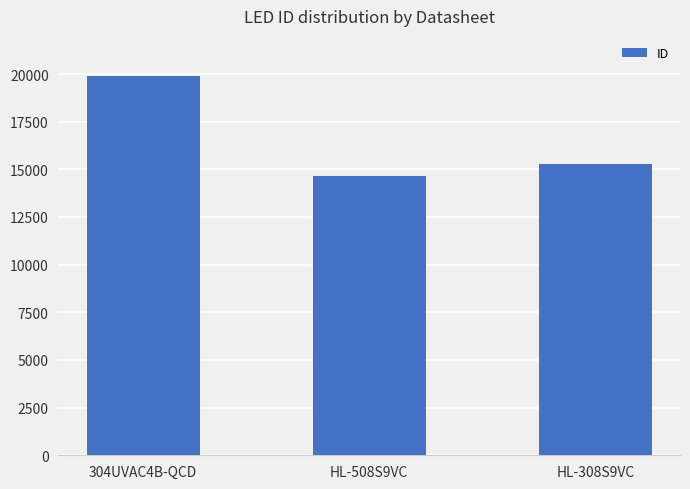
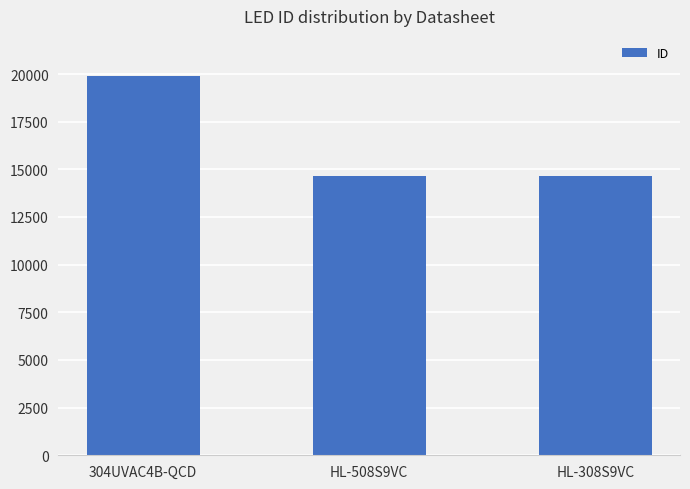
  {
    "304UVAC4B-QCD": 19900,
    "HL-508S9VC": 14700,
-   "HL-308S9VC": 15300
+   "HL-308S9VC": 14600
  }
